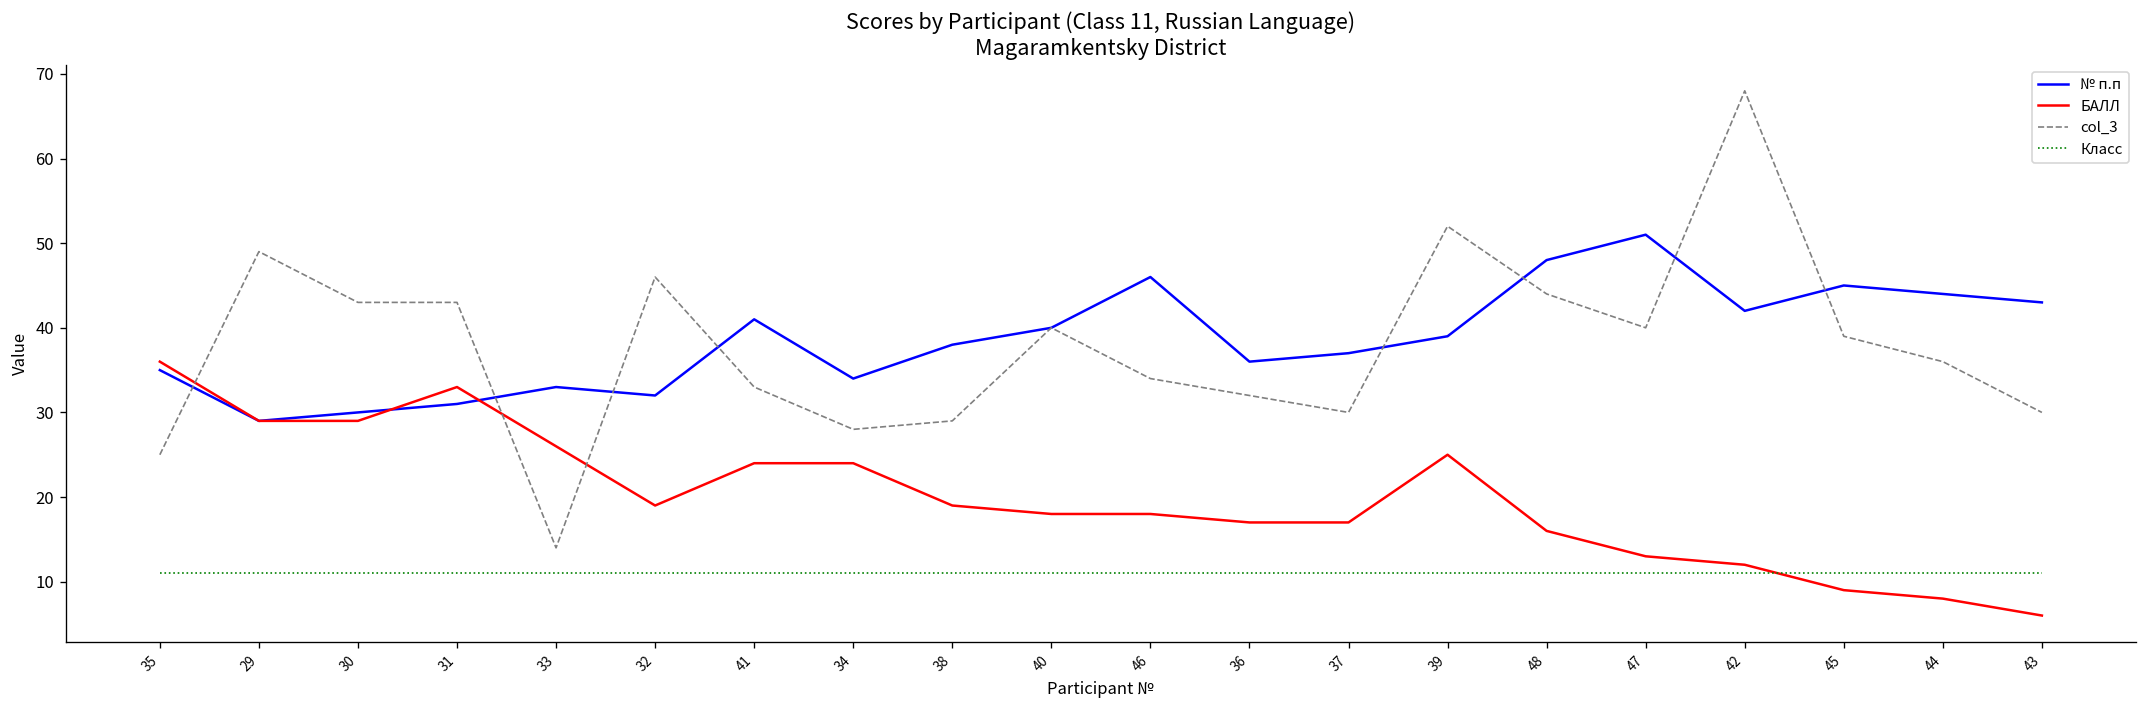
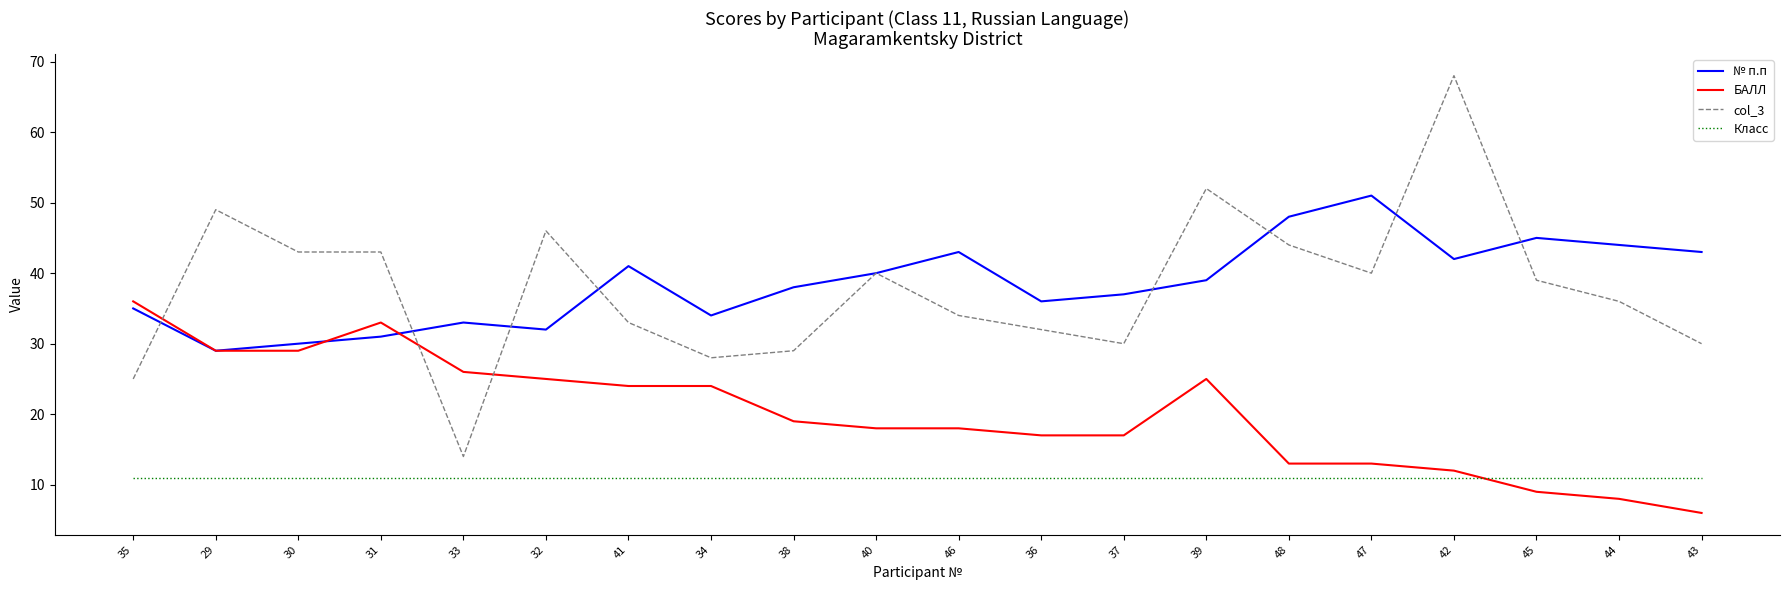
  {
    "№ п.п": {
      "35": 35,
      "30": 30,
      "31": 31,
      "33": 33,
      "32": 32,
      "41": 41,
      "34": 34,
      "38": 38,
-     "46": 46,
+     "46": 43,
      "36": 36,
      "37": 37,
      "39": 39,
      "48": 48,
      "47": 51,
      "42": 42,
      "45": 45,
      "44": 44,
      "43": 43
    },
    "БАЛЛ": {
      "35": 36,
      "30": 29,
      "31": 33,
      "33": 26,
-     "32": 19,
+     "32": 25,
      "41": 24,
      "34": 24,
      "38": 19,
      "40": 18,
      "46": 18,
      "36": 17,
      "37": 17,
      "39": 25,
-     "48": 16,
+     "48": 13,
      "47": 13,
      "42": 12,
      "45": 9,
      "44": 8,
      "43": 6
    },
    "col_3": {
      "35": 25,
      "29": 49,
      "30": 43,
      "31": 43,
      "33": 14,
      "32": 46,
      "41": 33,
      "34": 28,
      "38": 29,
      "46": 34,
      "36": 32,
      "37": 30,
      "39": 52,
      "48": 44,
      "47": 40,
      "42": 68,
      "45": 39,
      "44": 36,
      "43": 30
    },
    "Класс": {
      "35": 11,
      "29": 11,
      "30": 11,
      "31": 11,
      "33": 11,
      "32": 11,
      "41": 11,
      "34": 11,
      "38": 11,
      "40": 11,
      "46": 11,
      "36": 11,
      "37": 11,
      "39": 11,
      "48": 11,
      "47": 11,
      "42": 11,
      "45": 11,
      "44": 11,
      "43": 11
    }
  }
